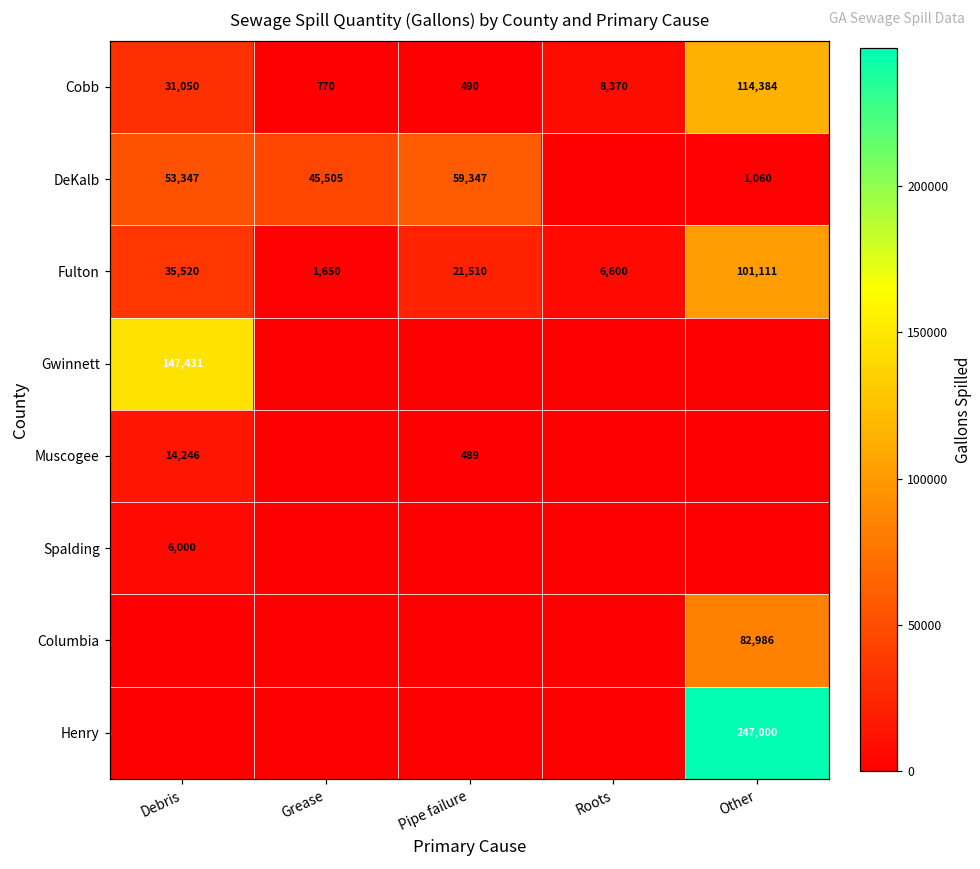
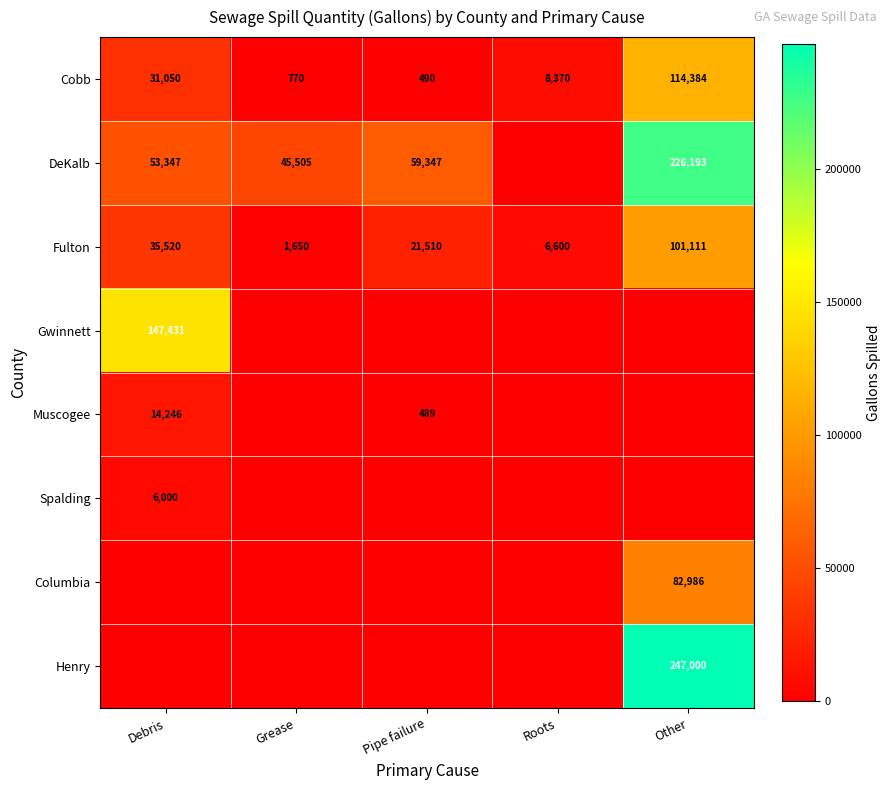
  {
    "Cobb": {
      "Debris": "31,050",
      "Grease": "770",
      "Pipe failure": "490",
      "Roots": "8,370",
      "Other": "114,384"
    },
    "DeKalb": {
      "Debris": "53,347",
      "Grease": "45,505",
      "Pipe failure": "59,347",
-     "Other": "1,060"
+     "Other": "226,193"
    },
    "Fulton": {
      "Debris": "35,520",
      "Grease": "1,650",
      "Pipe failure": "21,510",
      "Roots": "6,600",
      "Other": "101,111"
    },
    "Gwinnett": {
      "Debris": "147,431"
    },
    "Muscogee": {
      "Debris": "14,246",
      "Pipe failure": "489"
    },
    "Spalding": {
      "Debris": "6,000"
    },
    "Columbia": {
      "Other": "82,986"
    },
    "Henry": {
      "Other": "247,000"
    }
  }
